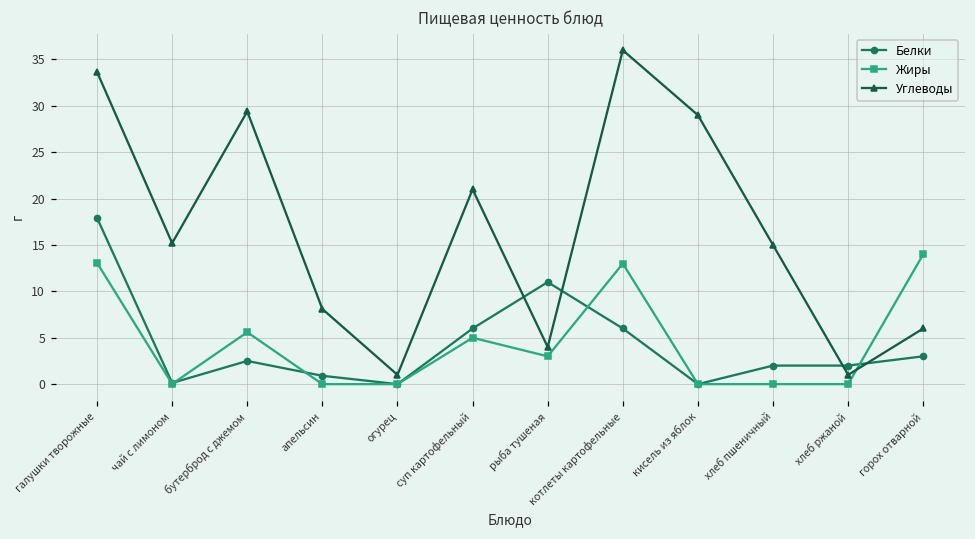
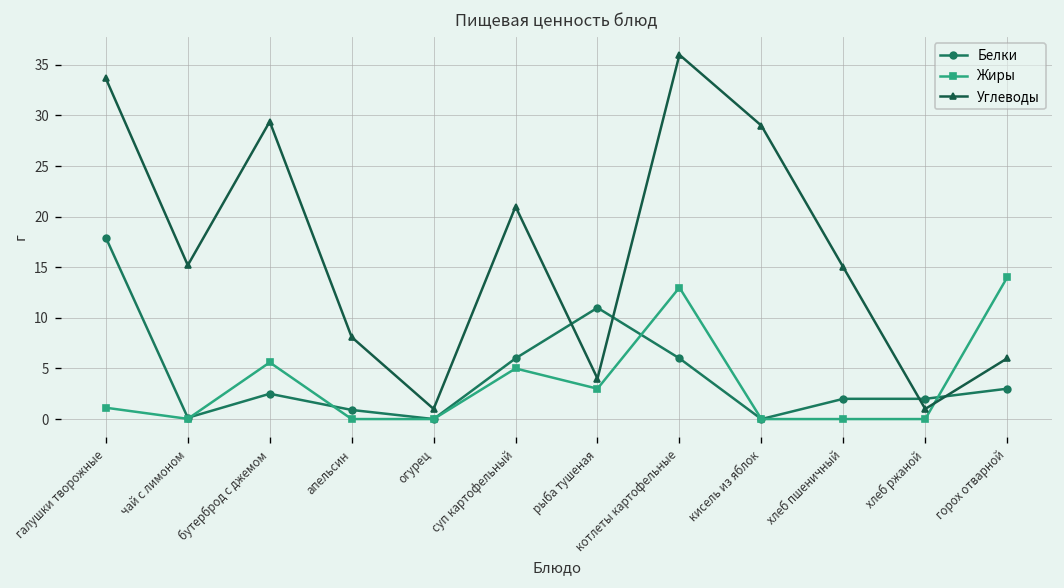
  {
    "Жиры": {
-     "галушки творожные": 13,
+     "галушки творожные": 1,
      "бутерброд с джемом": 6,
      "апельсин": 0,
      "суп картофельный": 5,
      "рыба тушеная": 3,
      "котлеты картофельные": 13,
      "хлеб пшеничный": 0,
      "хлеб ржаной": 0,
      "горох отварной": 14
    }
  }
